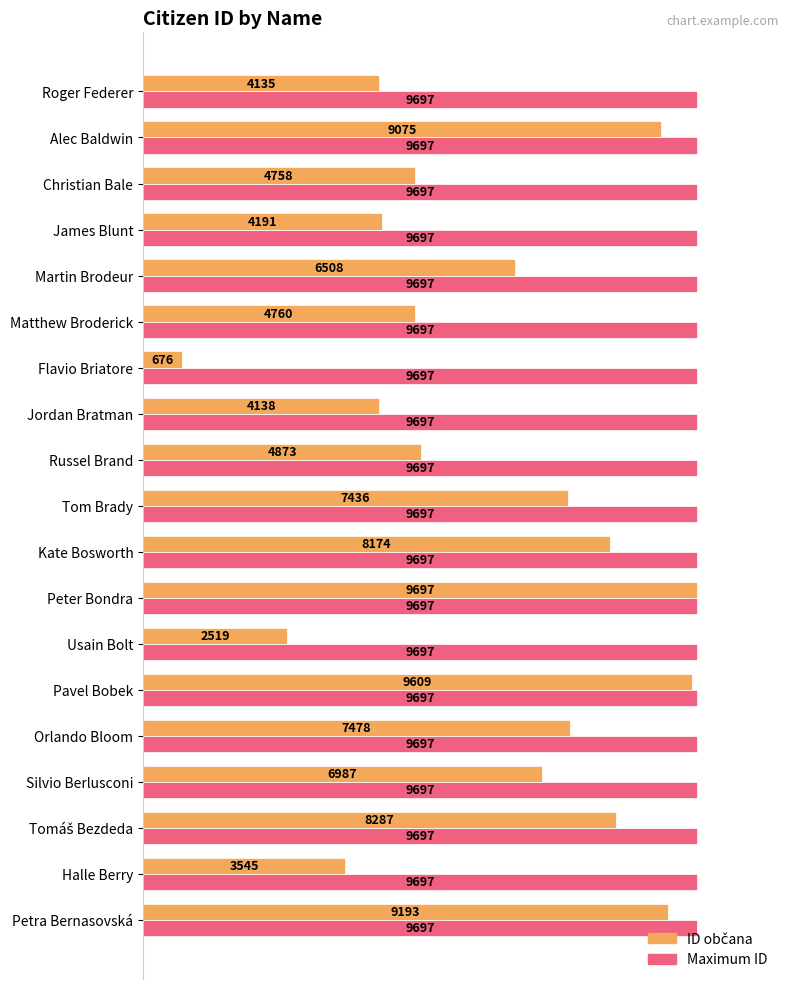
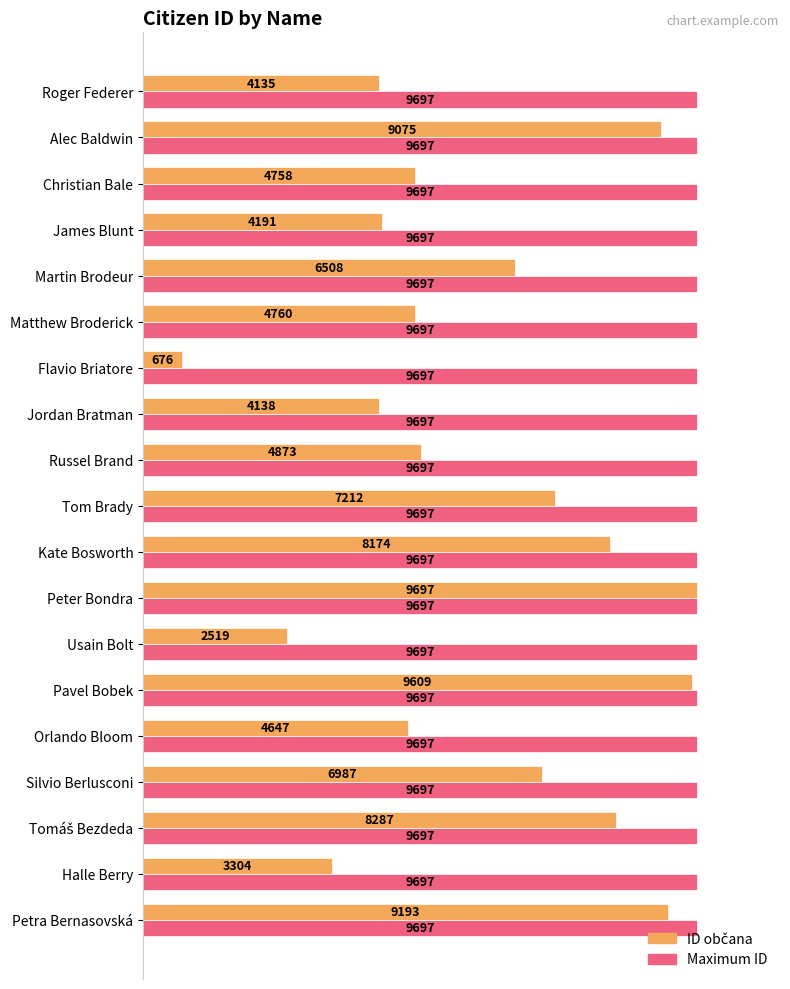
  {
    "Maximum ID": {
      "Roger Federer": 9697,
      "Alec Baldwin": 9697,
      "Christian Bale": 9697,
      "James Blunt": 9697,
      "Martin Brodeur": 9697,
      "Matthew Broderick": 9697,
      "Flavio Briatore": 9697,
      "Jordan Bratman": 9697,
      "Russel Brand": 9697,
      "Tom Brady": 9697,
      "Kate Bosworth": 9697,
      "Peter Bondra": 9697,
      "Usain Bolt": 9697,
      "Pavel Bobek": 9697,
      "Orlando Bloom": 9697,
      "Silvio Berlusconi": 9697,
      "Tomáš Bezdeda": 9697,
      "Halle Berry": 9697,
      "Petra Bernasovská": 9697
    },
    "ID občana": {
      "Roger Federer": 4135,
      "Alec Baldwin": 9075,
      "Christian Bale": 4758,
      "James Blunt": 4191,
      "Martin Brodeur": 6508,
      "Matthew Broderick": 4760,
      "Flavio Briatore": 676,
      "Jordan Bratman": 4138,
      "Russel Brand": 4873,
-     "Tom Brady": 7436,
+     "Tom Brady": 7212,
      "Kate Bosworth": 8174,
      "Peter Bondra": 9697,
      "Usain Bolt": 2519,
      "Pavel Bobek": 9609,
-     "Orlando Bloom": 7478,
+     "Orlando Bloom": 4647,
      "Silvio Berlusconi": 6987,
      "Tomáš Bezdeda": 8287,
-     "Halle Berry": 3545,
+     "Halle Berry": 3304,
      "Petra Bernasovská": 9193
    }
  }
